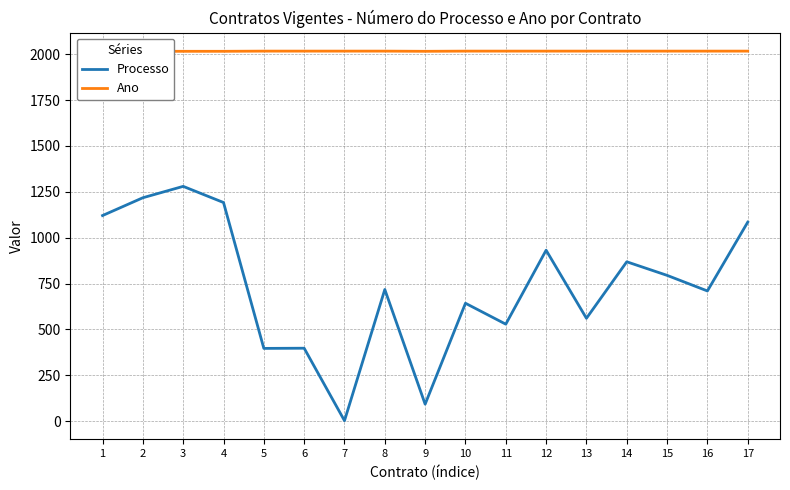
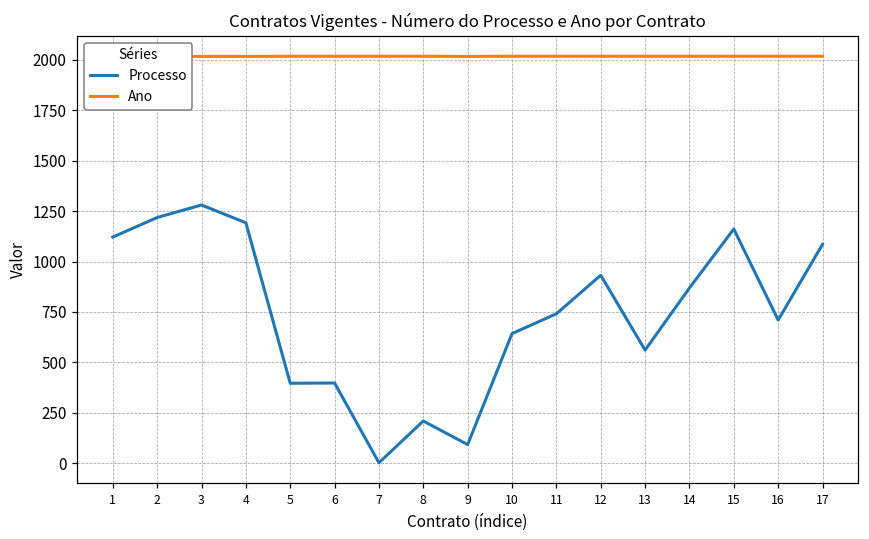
  {
    "Processo": {
      "1": 1120,
      "2": 1220,
      "3": 1280,
      "4": 1190,
      "5": 400,
      "6": 400,
      "7": 0,
-     "8": 720,
+     "8": 210,
      "9": 90,
      "10": 640,
-     "11": 530,
+     "11": 740,
      "12": 930,
      "13": 560,
      "14": 870,
-     "15": 800,
+     "15": 1160,
      "16": 710,
      "17": 1090
    },
    "Ano": {
      "3": 2020,
      "4": 2020,
      "5": 2020,
      "6": 2020,
      "7": 2020,
      "8": 2020,
      "9": 2020,
      "10": 2020,
      "11": 2020,
      "12": 2020,
      "13": 2020,
      "14": 2020,
      "15": 2020,
      "16": 2020,
      "17": 2020
    }
  }
